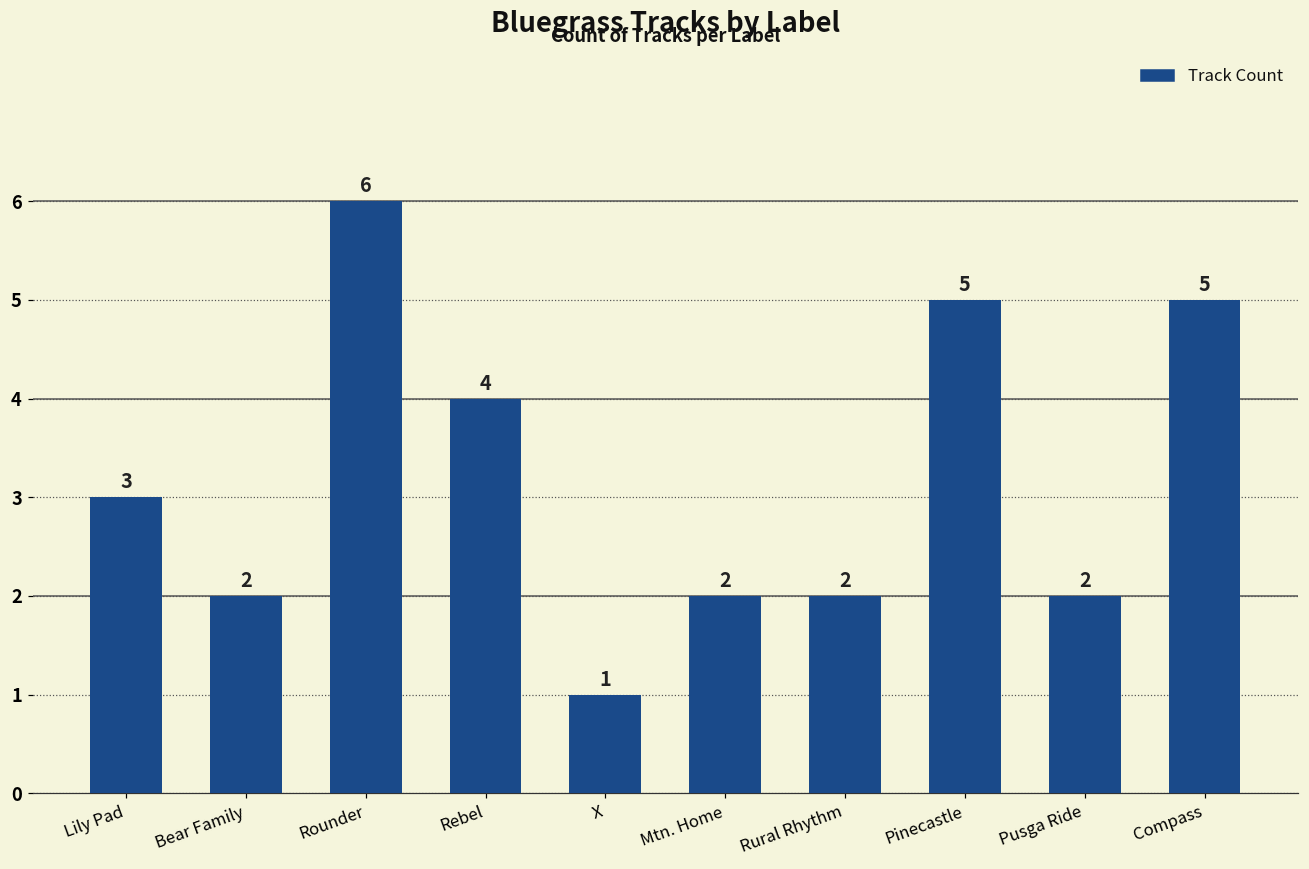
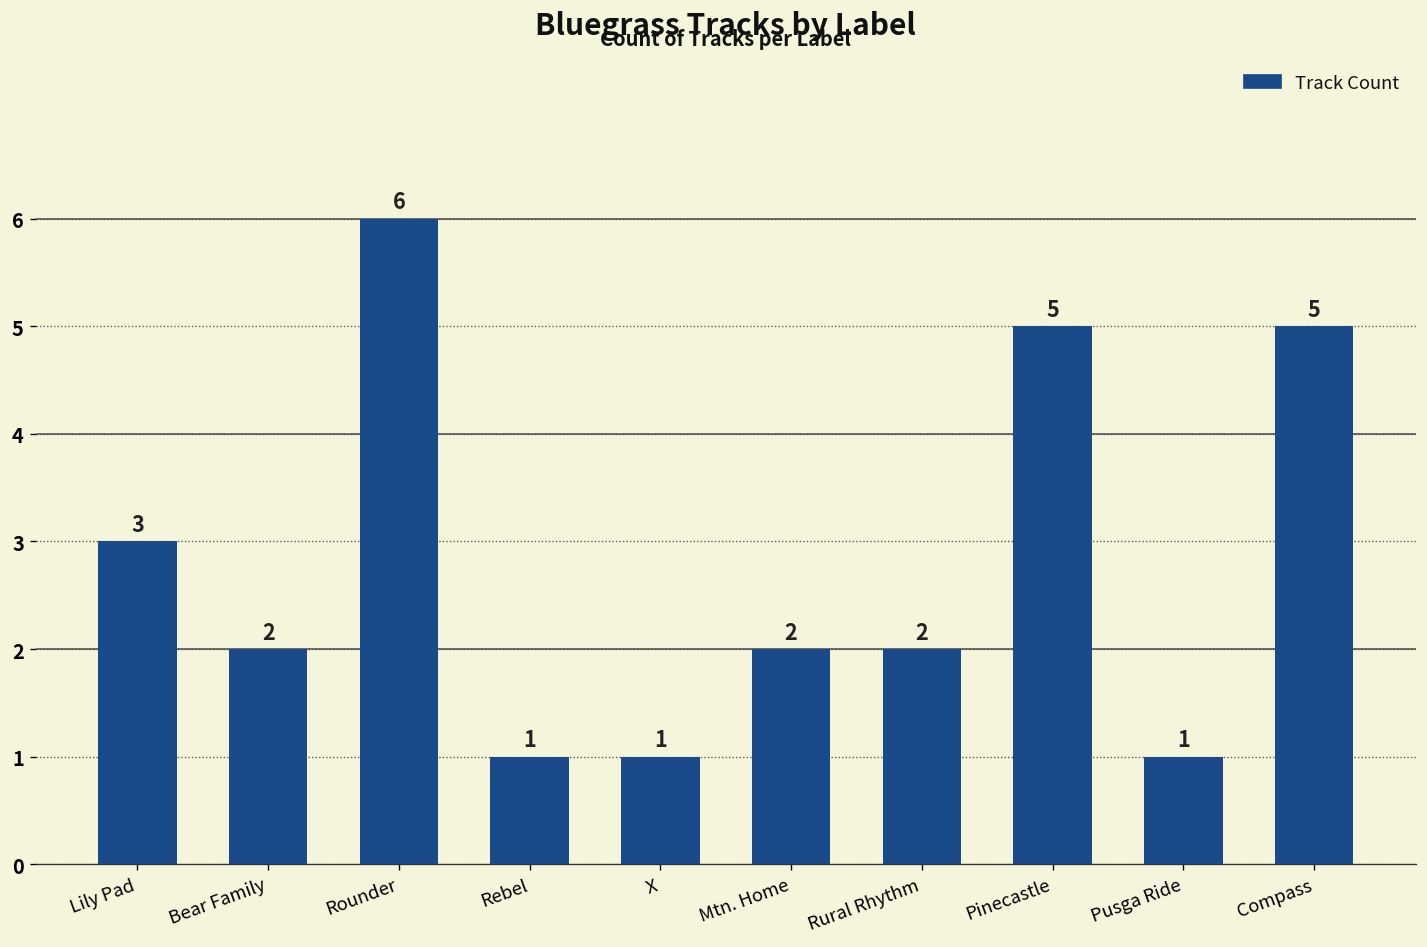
  {
    "Lily Pad": 3,
    "Bear Family": 2,
    "Rounder": 6,
-   "Rebel": 4,
+   "Rebel": 1,
    "X": 1,
    "Mtn. Home": 2,
    "Rural Rhythm": 2,
    "Pinecastle": 5,
-   "Pusga Ride": 2,
+   "Pusga Ride": 1,
    "Compass": 5
  }
